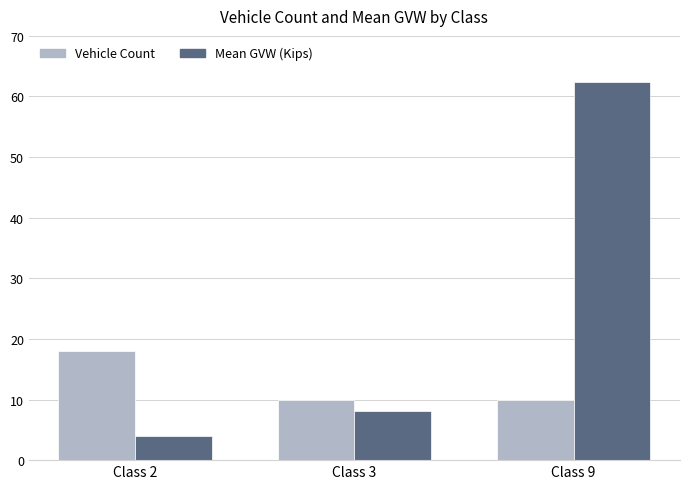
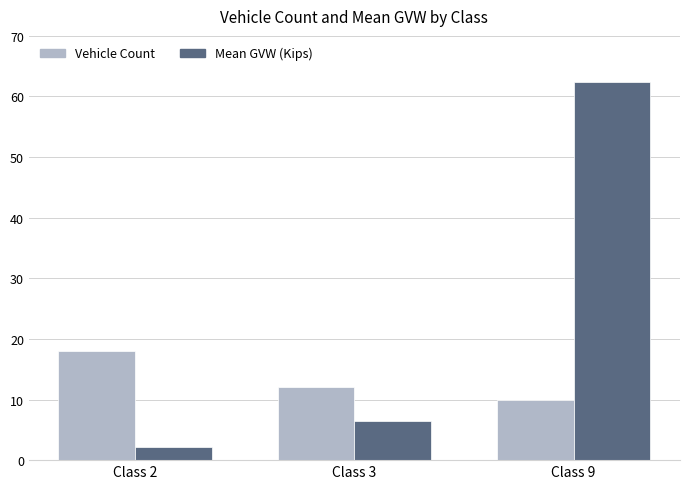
  {
    "Vehicle Count": {
      "Class 2": 18,
-     "Class 3": 10,
+     "Class 3": 12,
      "Class 9": 10
    },
    "Mean GVW (Kips)": {
-     "Class 2": 4,
-     "Class 3": 8,
+     "Class 2": 2,
+     "Class 3": 6,
      "Class 9": 62
    }
  }
